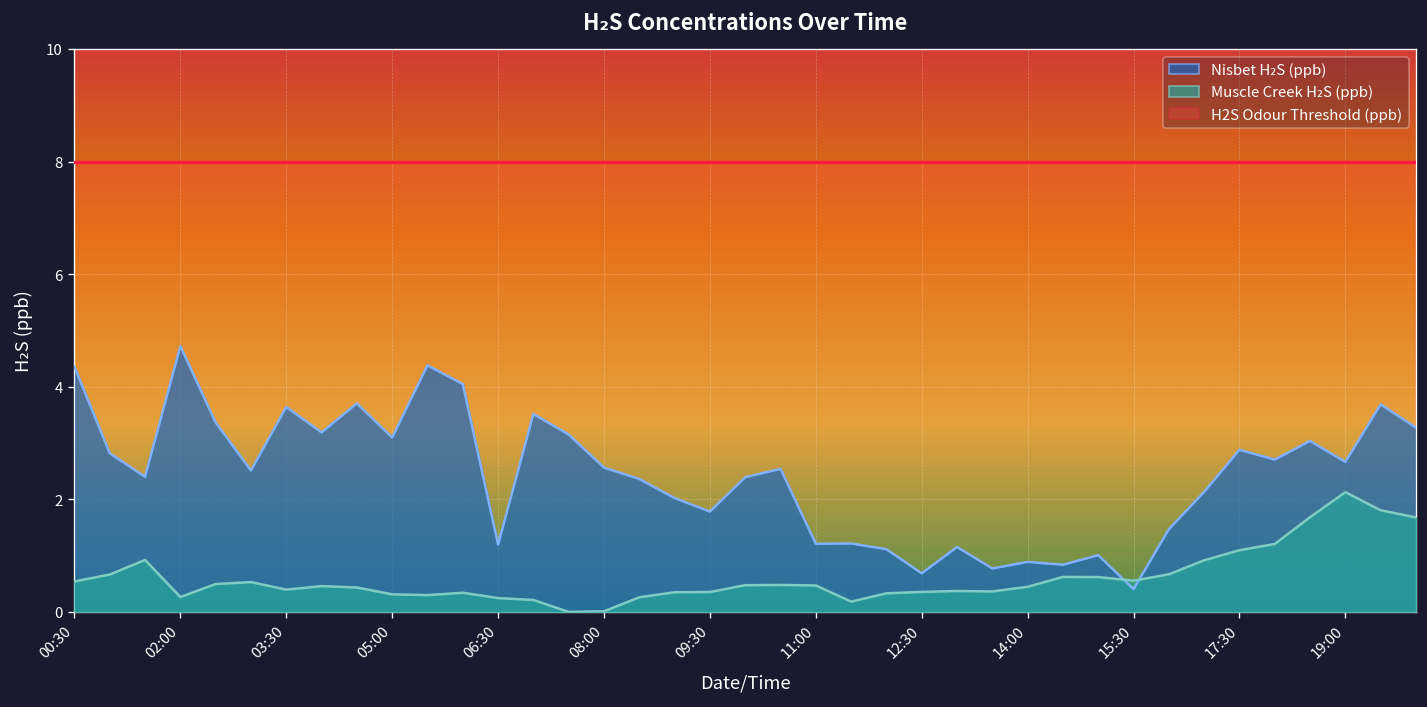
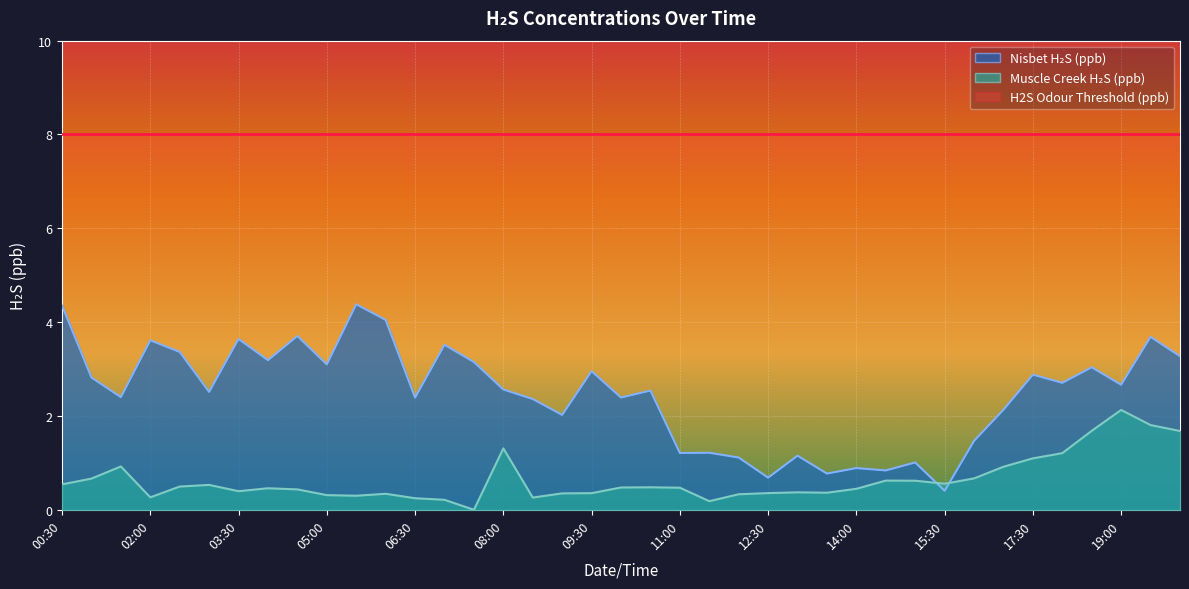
  {
    "H2S Odour Threshold (ppb)": {
      "00:30": 8.0,
      "02:00": 8.0,
      "03:30": 8.0,
      "05:00": 8.0,
      "06:30": 8.0,
      "08:00": 8.0,
      "09:30": 8.0,
      "11:00": 8.0,
      "12:30": 8.0,
      "14:00": 8.0,
      "15:30": 8.0,
      "17:30": 8.0,
      "19:00": 8.0
    },
    "Nisbet H₂S (ppb)": {
      "00:30": 4.4,
-     "02:00": 4.7,
+     "02:00": 3.6,
      "03:30": 3.6,
      "05:00": 3.1,
-     "06:30": 1.2,
+     "06:30": 2.4,
      "08:00": 2.6,
-     "09:30": 1.8,
+     "09:30": 3.0,
      "11:00": 1.2,
      "12:30": 0.7,
      "14:00": 0.9,
      "15:30": 0.4,
      "17:30": 2.9,
      "19:00": 2.7
    },
    "Muscle Creek H₂S (ppb)": {
      "00:30": 0.5,
      "02:00": 0.3,
      "03:30": 0.4,
      "05:00": 0.3,
      "06:30": 0.2,
-     "08:00": 0.0,
+     "08:00": 1.3,
      "09:30": 0.4,
      "11:00": 0.5,
      "12:30": 0.4,
      "14:00": 0.4,
      "15:30": 0.6,
      "17:30": 1.1,
      "19:00": 2.1
    }
  }
